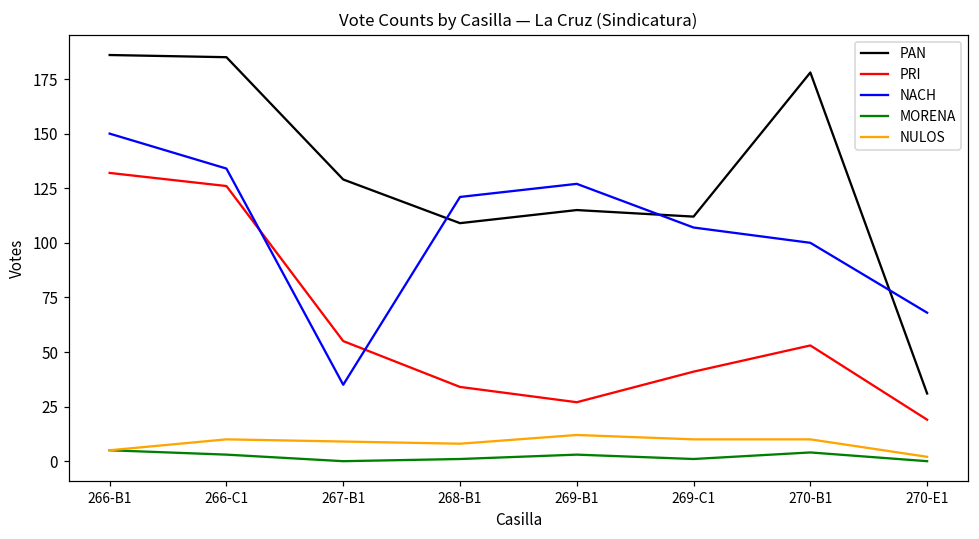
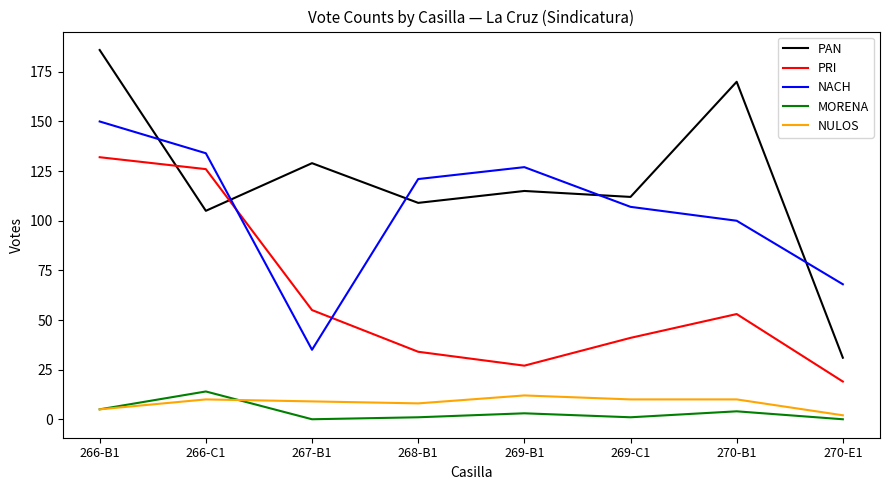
  {
    "PAN": {
      "266-B1": 186,
-     "266-C1": 185,
+     "266-C1": 105,
      "267-B1": 129,
      "268-B1": 109,
      "269-B1": 115,
      "269-C1": 112,
-     "270-B1": 178,
+     "270-B1": 170,
      "270-E1": 31
    },
    "PRI": {
      "266-B1": 132,
      "266-C1": 126,
      "267-B1": 55,
      "268-B1": 34,
      "269-B1": 27,
      "269-C1": 41,
      "270-B1": 53,
      "270-E1": 19
    },
    "NACH": {
      "266-B1": 150,
      "266-C1": 134,
      "267-B1": 35,
      "268-B1": 121,
      "269-B1": 127,
      "269-C1": 107,
      "270-B1": 100,
      "270-E1": 68
    },
    "MORENA": {
-     "266-C1": 3,
+     "266-C1": 14,
      "267-B1": 0,
      "268-B1": 1,
      "269-B1": 3,
      "269-C1": 1,
      "270-B1": 4,
      "270-E1": 0
    },
    "NULOS": {
      "266-C1": 10,
      "267-B1": 9,
      "268-B1": 8,
      "269-B1": 12,
      "269-C1": 10,
      "270-B1": 10,
      "270-E1": 2
    }
  }
